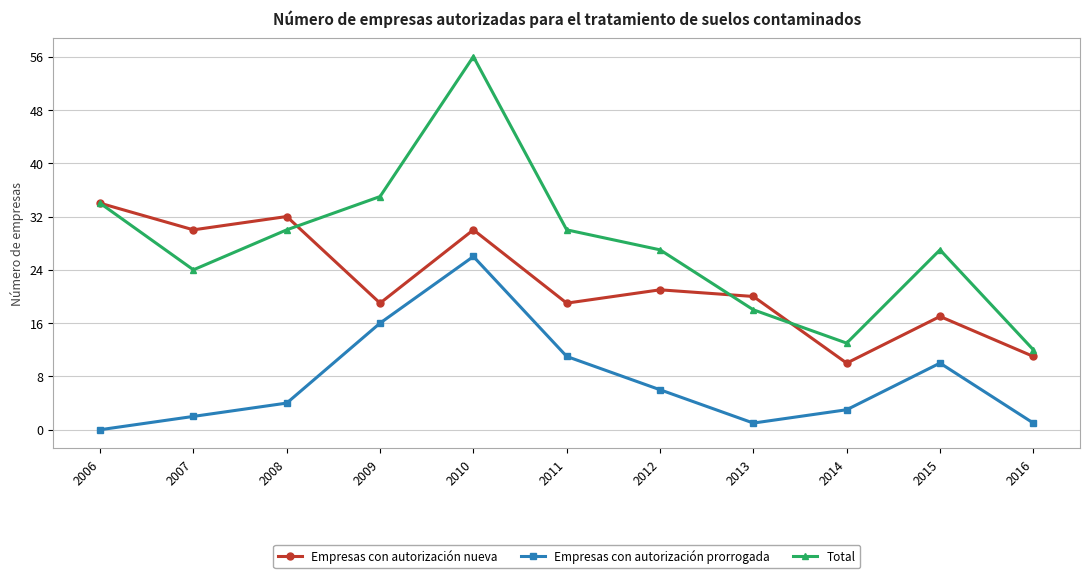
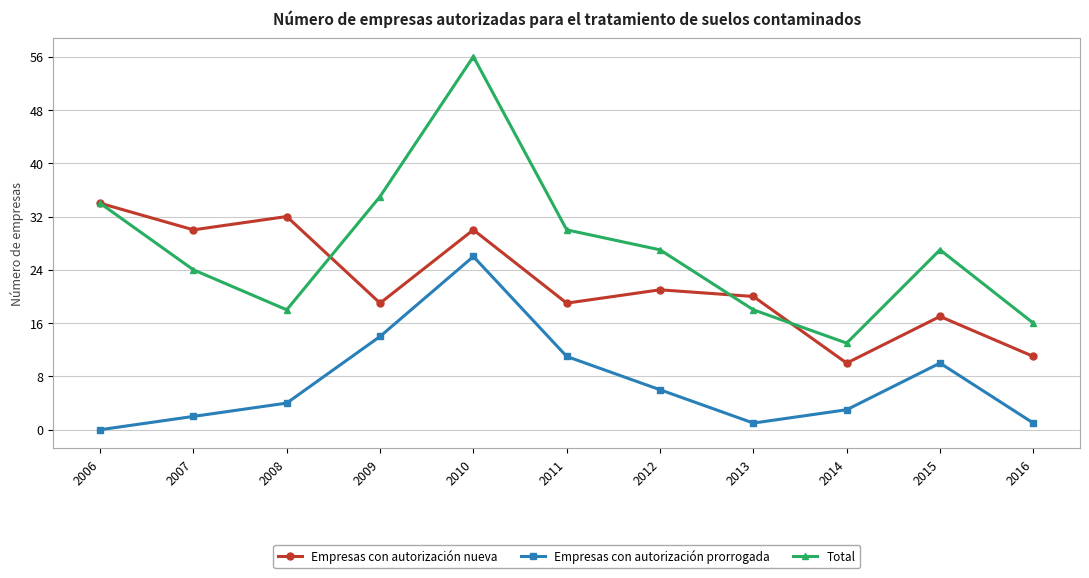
  {
    "Empresas con autorización nueva": {
      "2007": 30,
      "2008": 32,
      "2009": 19,
      "2010": 30,
      "2011": 19,
      "2012": 21,
      "2013": 20,
      "2014": 10,
      "2015": 17,
      "2016": 11
    },
    "Empresas con autorización prorrogada": {
      "2006": 0,
      "2007": 2,
      "2008": 4,
-     "2009": 16,
+     "2009": 14,
      "2010": 26,
      "2011": 11,
      "2012": 6,
      "2013": 1,
      "2014": 3,
      "2015": 10,
      "2016": 1
    },
    "Total": {
      "2007": 24,
-     "2008": 30,
+     "2008": 18,
      "2009": 35,
      "2010": 56,
      "2011": 30,
      "2012": 27,
      "2013": 18,
      "2014": 13,
      "2015": 27,
-     "2016": 12
+     "2016": 16
    }
  }
